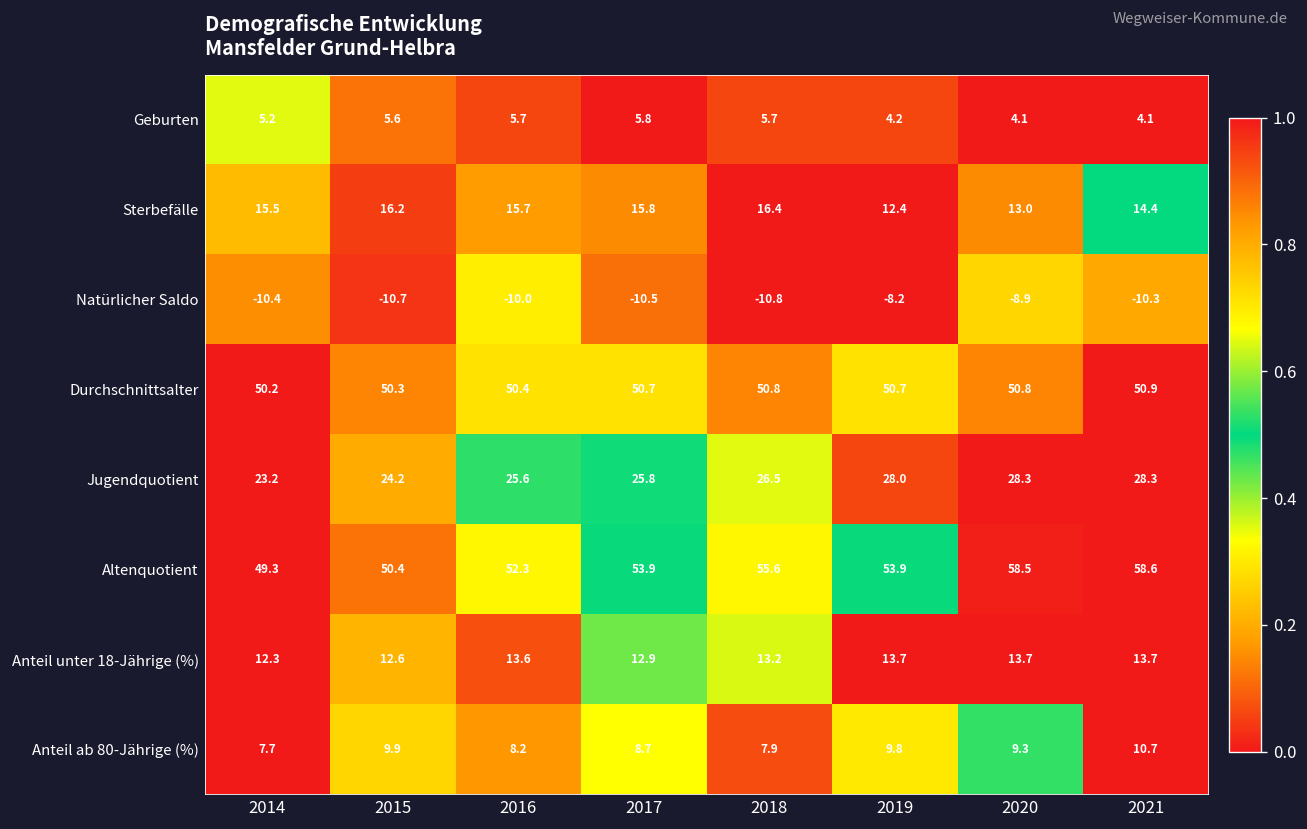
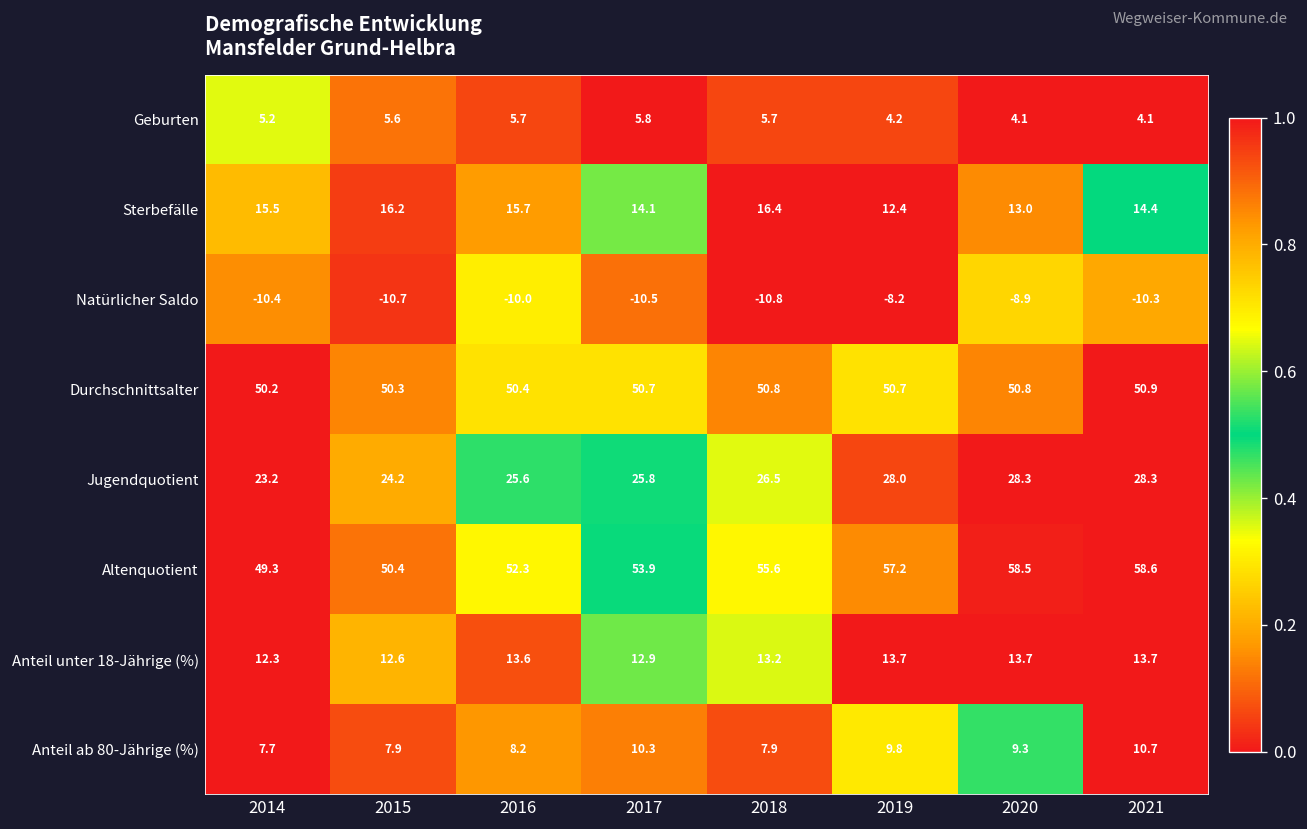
  {
    "Geburten": {
      "2014": 5.2,
      "2015": 5.6,
      "2016": 5.7,
      "2017": 5.8,
      "2018": 5.7,
      "2019": 4.2,
      "2020": 4.1,
      "2021": 4.1
    },
    "Sterbefälle": {
      "2014": 15.5,
      "2015": 16.2,
      "2016": 15.7,
-     "2017": 15.8,
+     "2017": 14.1,
      "2018": 16.4,
      "2019": 12.4,
      "2020": 13.0,
      "2021": 14.4
    },
    "Natürlicher Saldo": {
      "2014": -10.4,
      "2015": -10.7,
      "2016": -10.0,
      "2017": -10.5,
      "2018": -10.8,
      "2019": -8.2,
      "2020": -8.9,
      "2021": -10.3
    },
    "Durchschnittsalter": {
      "2014": 50.2,
      "2015": 50.3,
      "2016": 50.4,
      "2017": 50.7,
      "2018": 50.8,
      "2019": 50.7,
      "2020": 50.8,
      "2021": 50.9
    },
    "Jugendquotient": {
      "2014": 23.2,
      "2015": 24.2,
      "2016": 25.6,
      "2017": 25.8,
      "2018": 26.5,
      "2019": 28.0,
      "2020": 28.3,
      "2021": 28.3
    },
    "Altenquotient": {
      "2014": 49.3,
      "2015": 50.4,
      "2016": 52.3,
      "2017": 53.9,
      "2018": 55.6,
-     "2019": 53.9,
+     "2019": 57.2,
      "2020": 58.5,
      "2021": 58.6
    },
    "Anteil unter 18-Jährige (%)": {
      "2014": 12.3,
      "2015": 12.6,
      "2016": 13.6,
      "2017": 12.9,
      "2018": 13.2,
      "2019": 13.7,
      "2020": 13.7,
      "2021": 13.7
    },
    "Anteil ab 80-Jährige (%)": {
      "2014": 7.7,
-     "2015": 9.9,
+     "2015": 7.9,
      "2016": 8.2,
-     "2017": 8.7,
+     "2017": 10.3,
      "2018": 7.9,
      "2019": 9.8,
      "2020": 9.3,
      "2021": 10.7
    }
  }
